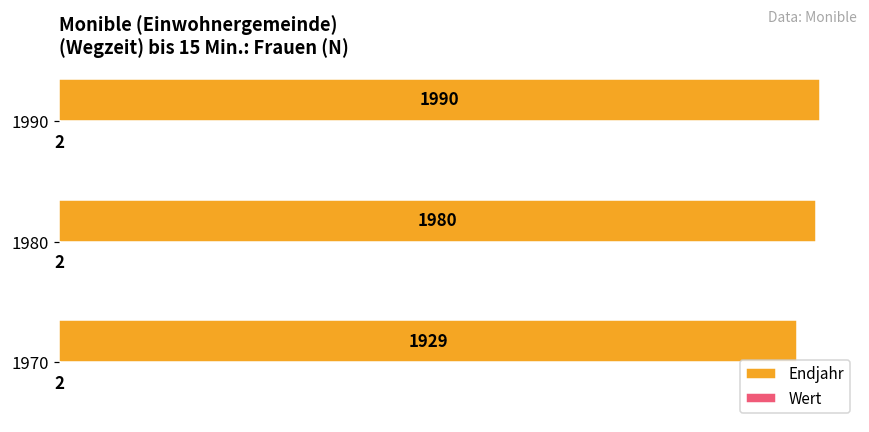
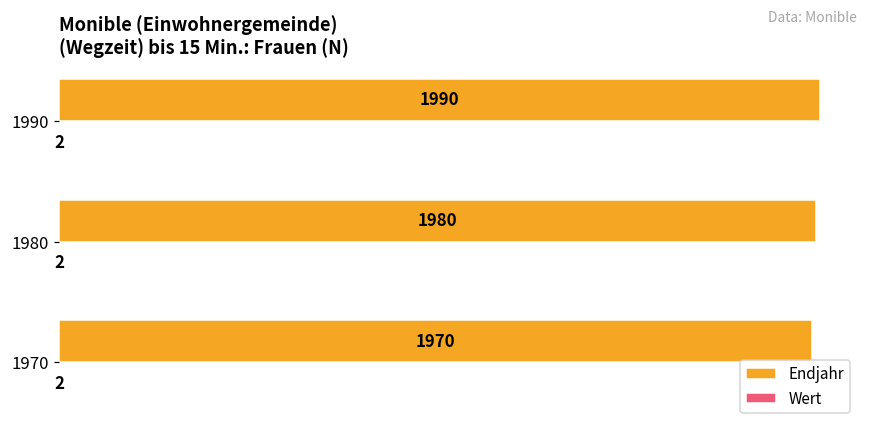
  {
    "Endjahr": {
      "1990": 1990,
      "1980": 1980,
-     "1970": 1929
+     "1970": 1970
    },
    "Wert": {
      "1990": 2,
      "1980": 2,
      "1970": 2
    }
  }
